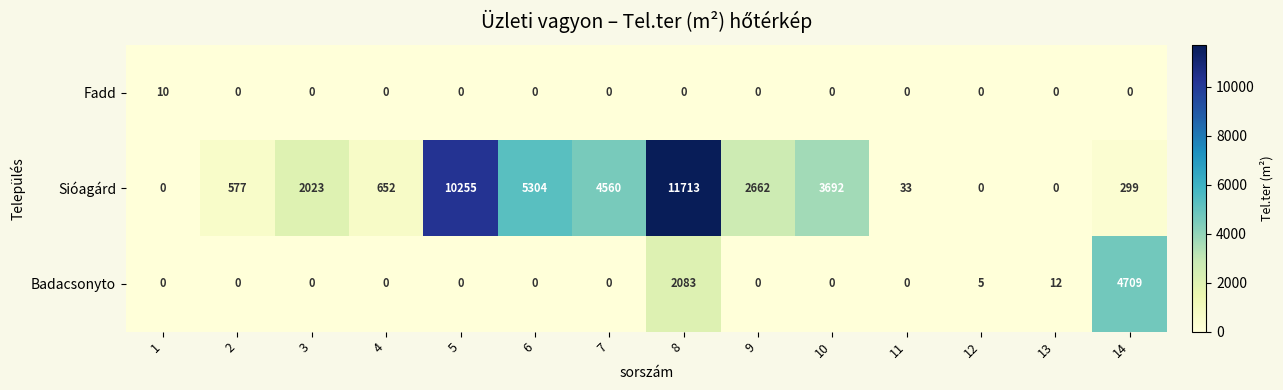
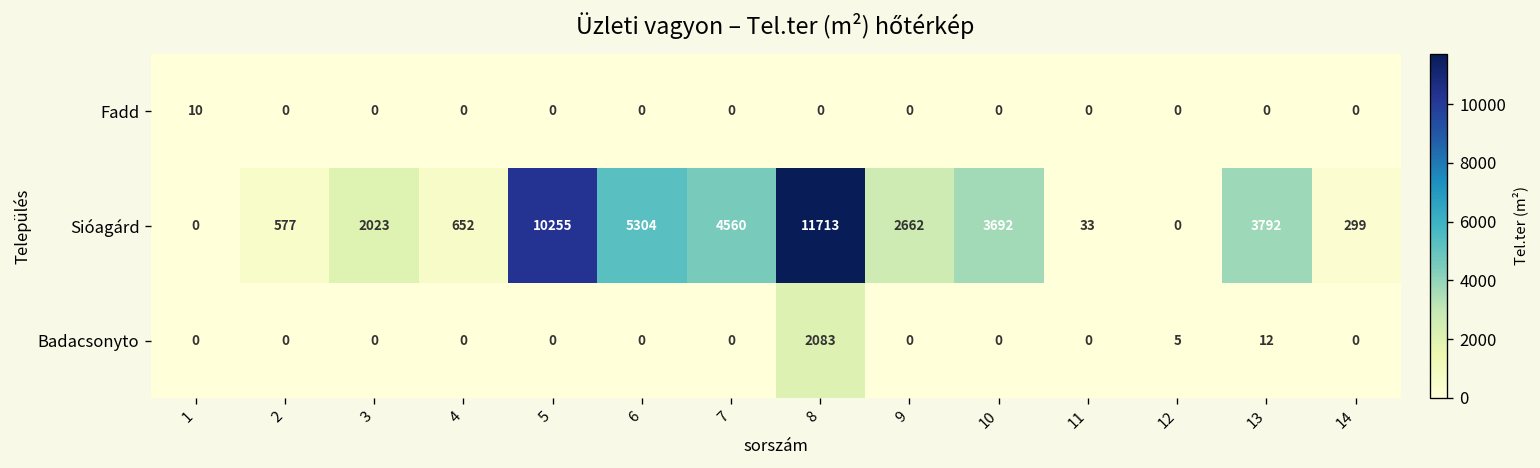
  {
    "Fadd": {
      "1": 10,
      "2": 0,
      "3": 0,
      "4": 0,
      "5": 0,
      "6": 0,
      "7": 0,
      "8": 0,
      "9": 0,
      "10": 0,
      "11": 0,
      "12": 0,
      "13": 0,
      "14": 0
    },
    "Sióagárd": {
      "1": 0,
      "2": 577,
      "3": 2023,
      "4": 652,
      "5": 10255,
      "6": 5304,
      "7": 4560,
      "8": 11713,
      "9": 2662,
      "10": 3692,
      "11": 33,
      "12": 0,
-     "13": 0,
+     "13": 3792,
      "14": 299
    },
    "Badacsonyto": {
      "1": 0,
      "2": 0,
      "3": 0,
      "4": 0,
      "5": 0,
      "6": 0,
      "7": 0,
      "8": 2083,
      "9": 0,
      "10": 0,
      "11": 0,
      "12": 5,
      "13": 12,
-     "14": 4709
+     "14": 0
    }
  }
